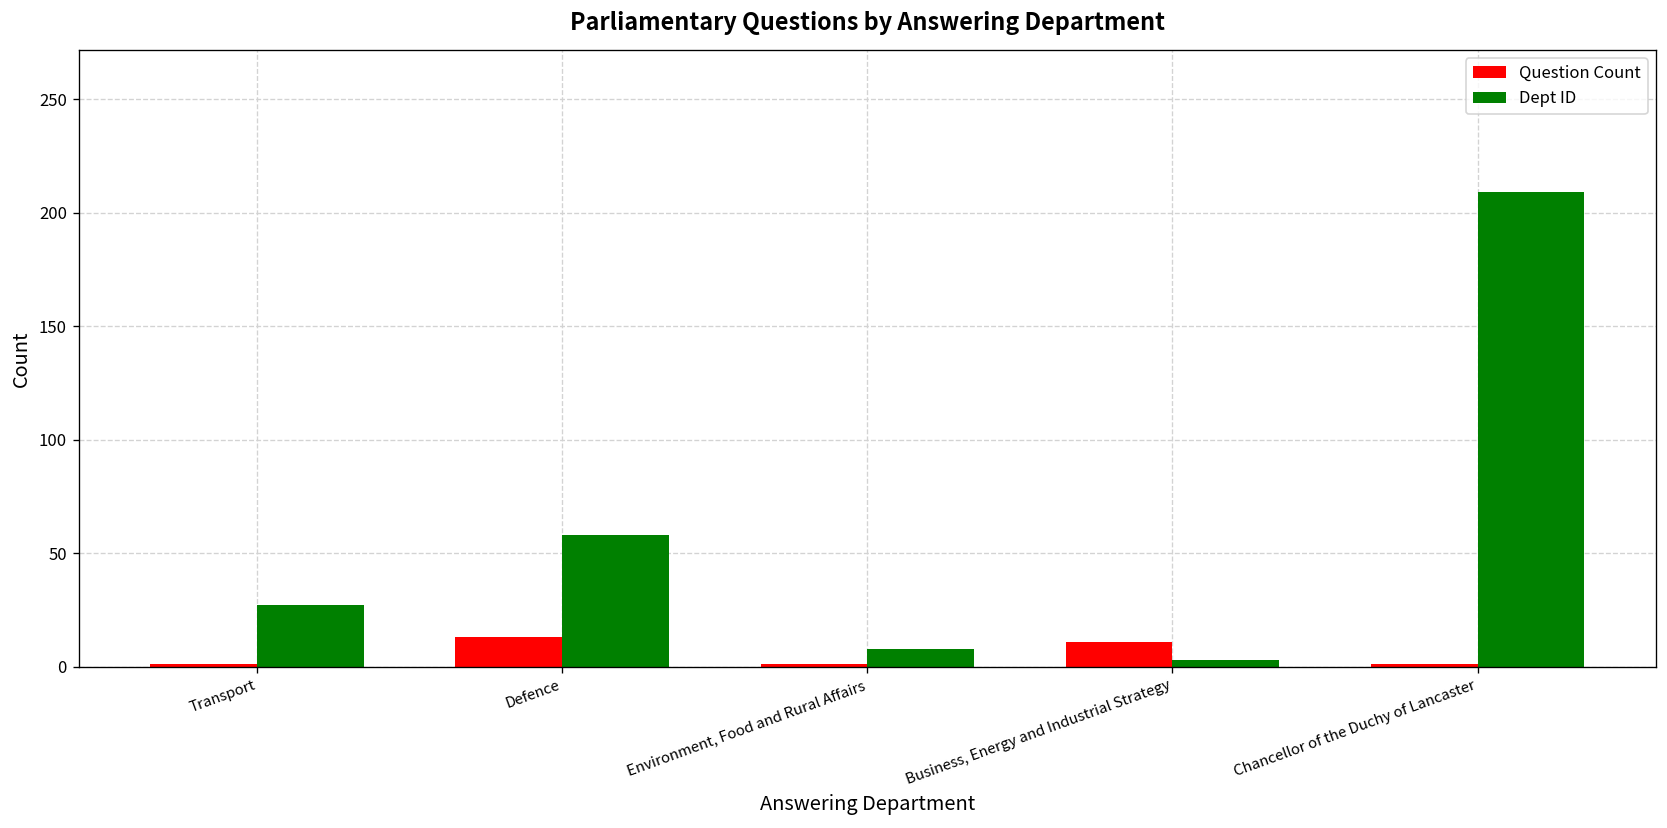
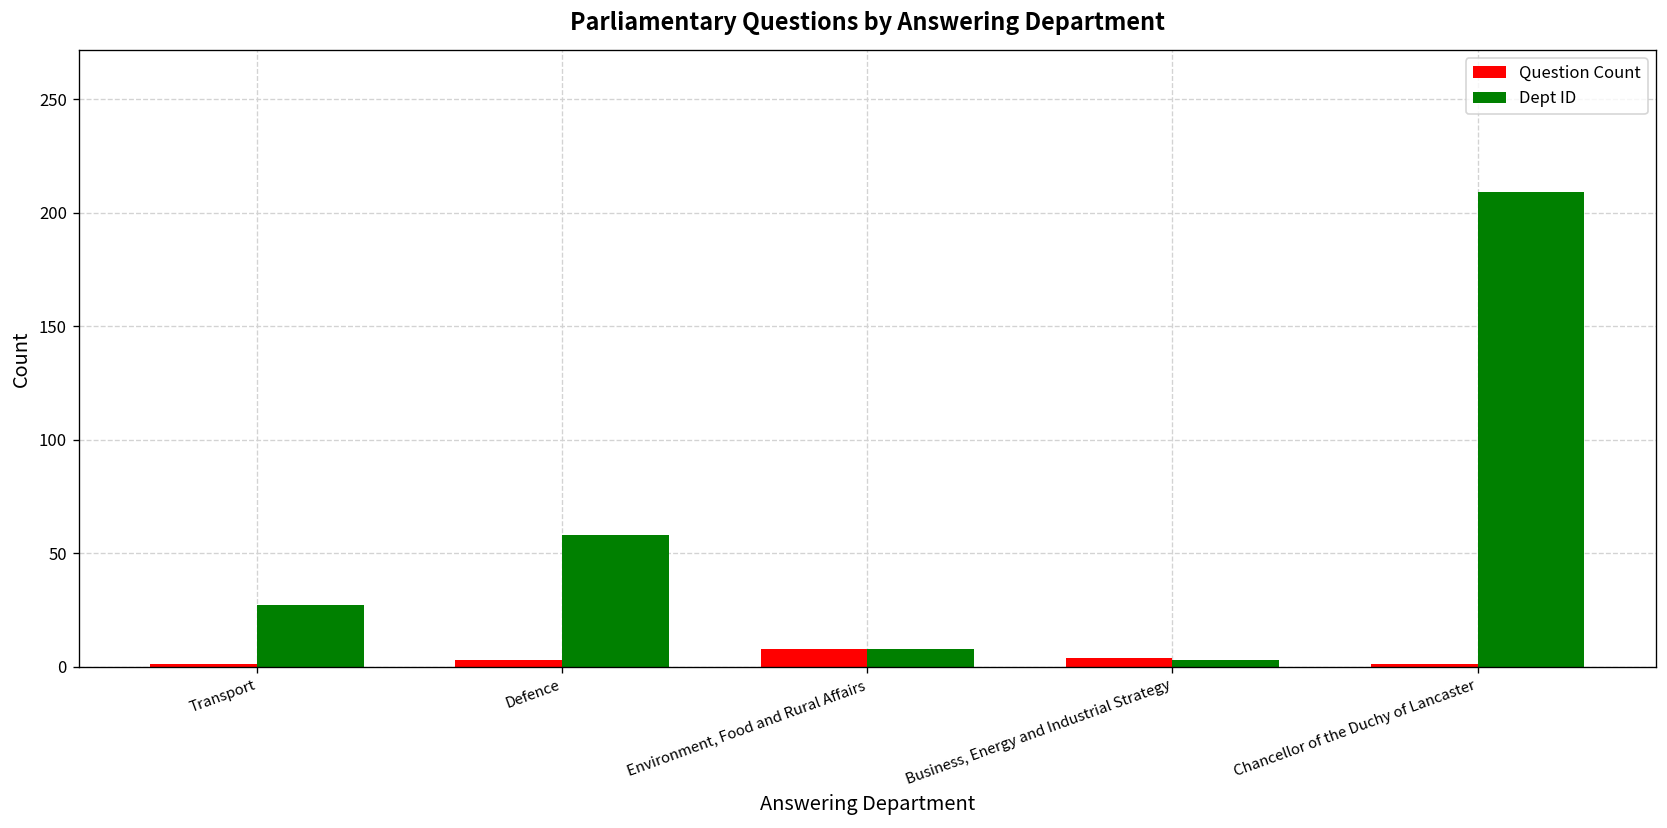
  {
    "Question Count": {
-     "Defence": 13,
-     "Environment, Food and Rural Affairs": 1,
-     "Business, Energy and Industrial Strategy": 11
+     "Defence": 3,
+     "Environment, Food and Rural Affairs": 8,
+     "Business, Energy and Industrial Strategy": 4
    },
    "Dept ID": {
      "Transport": 27,
      "Defence": 58,
      "Environment, Food and Rural Affairs": 8,
      "Business, Energy and Industrial Strategy": 3,
      "Chancellor of the Duchy of Lancaster": 209
    }
  }
